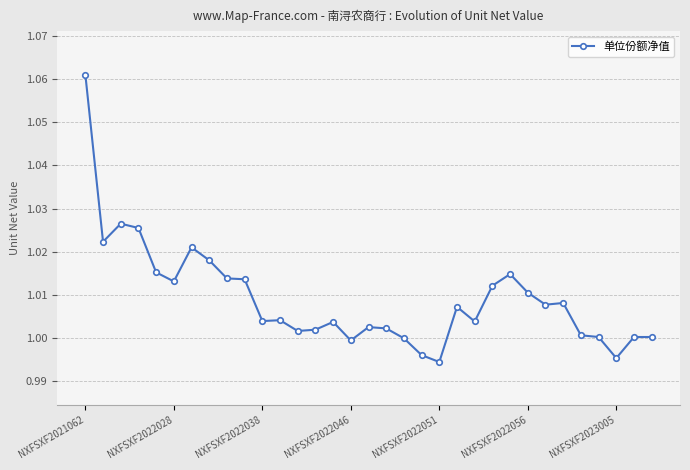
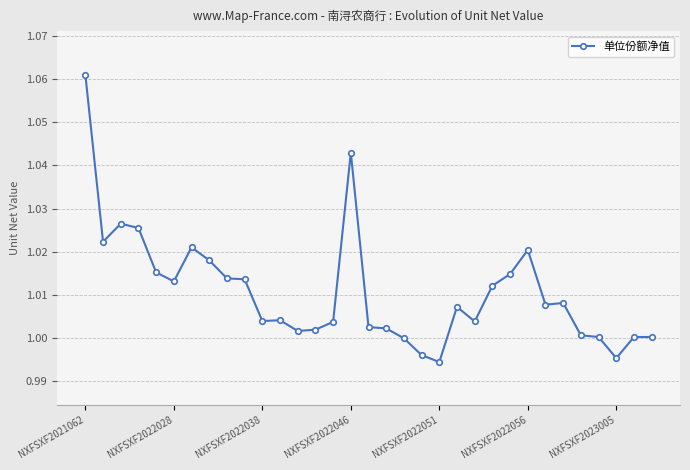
  {
    "NXFSXF2021062": 1.061,
    "NXFSXF2022028": 1.013,
    "NXFSXF2022038": 1.004,
-   "NXFSXF2022046": 0.999,
+   "NXFSXF2022046": 1.043,
    "NXFSXF2022051": 0.994,
-   "NXFSXF2022056": 1.011,
+   "NXFSXF2022056": 1.020,
    "NXFSXF2023005": 0.995
  }
